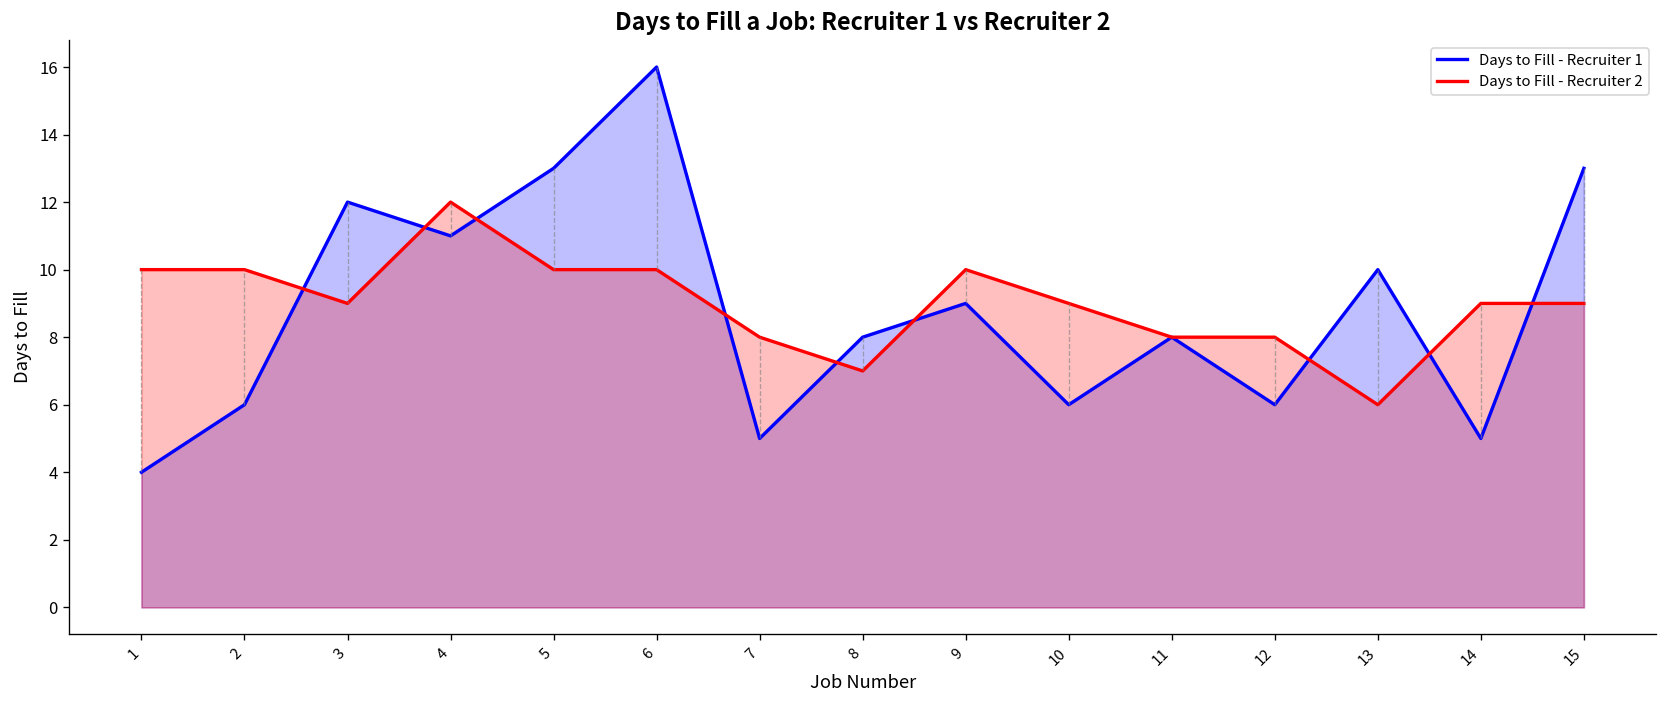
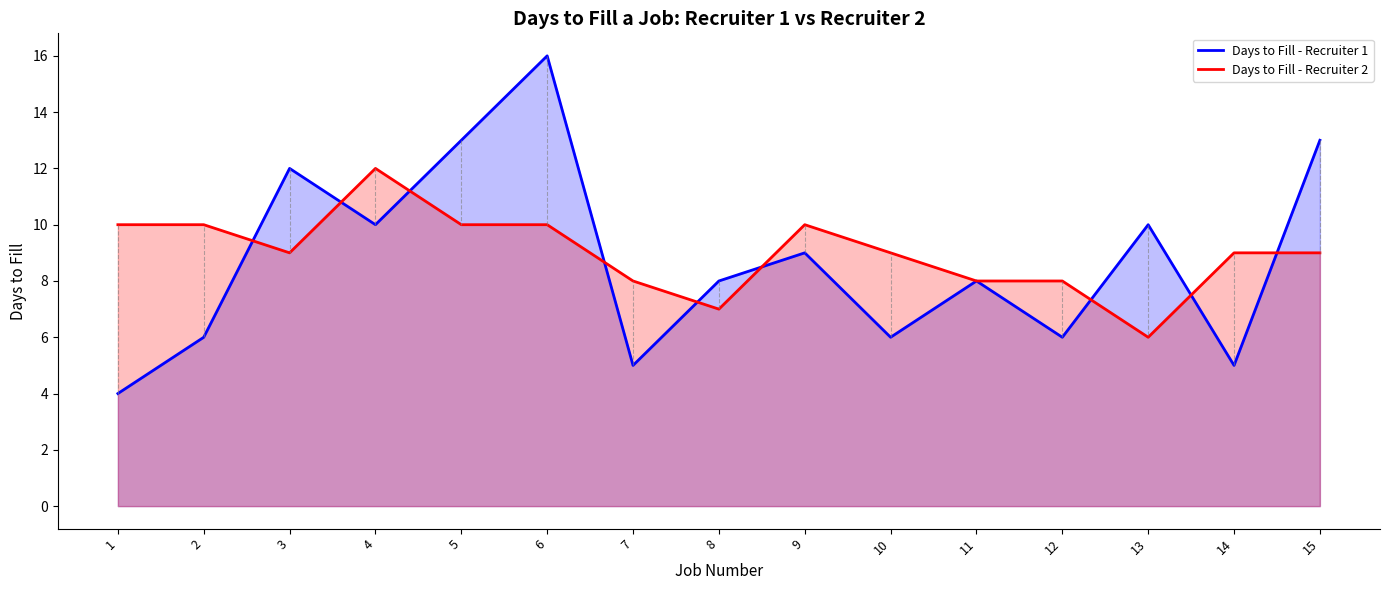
  {
    "Days to Fill - Recruiter 1": {
-     "4": 11
+     "4": 10
    }
  }
